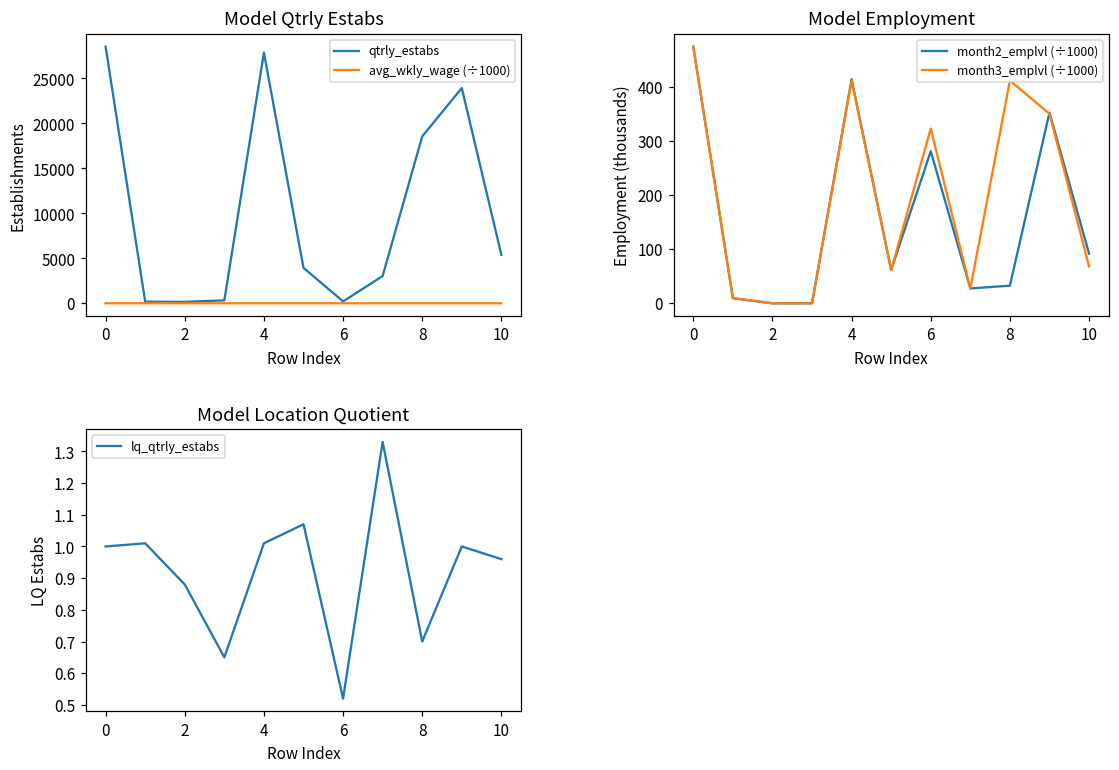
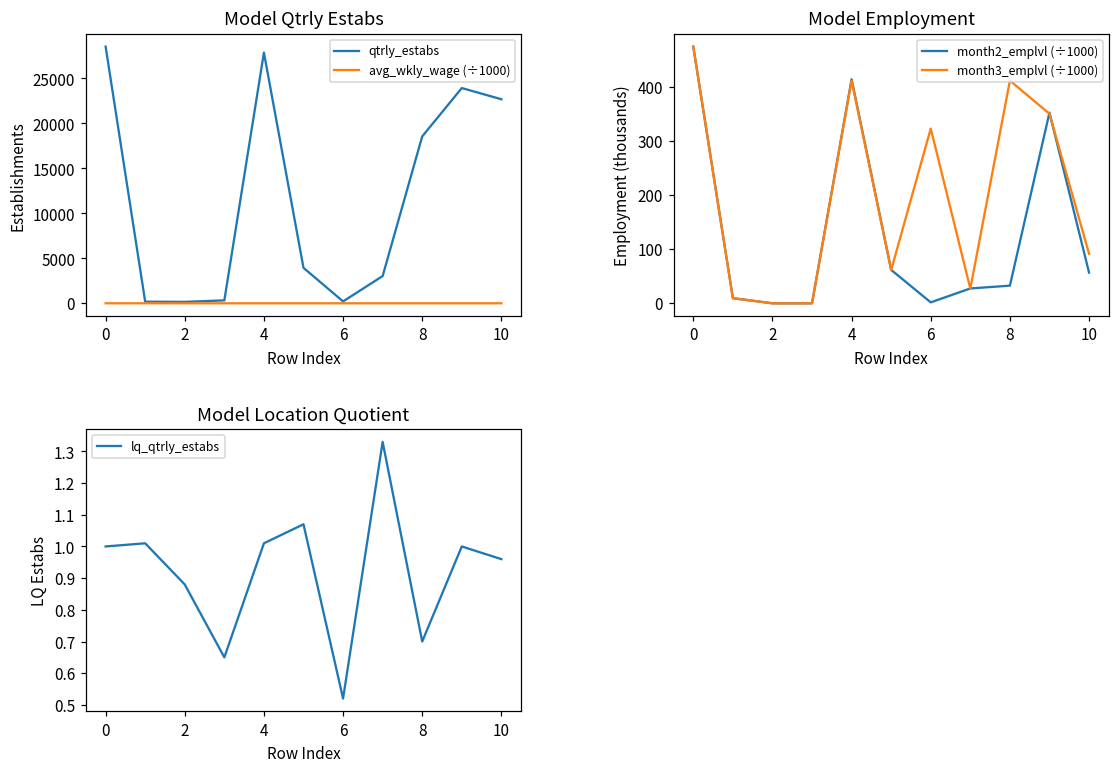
  {
    "Model Qtrly Estabs": {
      "qtrly_estabs": {
        "0": 29000,
        "4": 28000,
        "8": 19000,
-       "10": 5000
+       "10": 23000
      },
      "avg_wkly_wage (÷1000)": {
        "0": 0,
        "4": 0,
        "8": 0,
        "10": 0
      }
    },
    "Model Employment": {
      "month2_emplvl (÷1000)": {
-       "6": 280,
+       "6": 0,
        "8": 30,
-       "10": 90
+       "10": 60
      },
      "month3_emplvl (÷1000)": {
        "6": 320,
        "8": 410,
-       "10": 70
+       "10": 90
      }
    },
    "Model Location Quotient": {
      "0": 1.00,
      "2": 0.88,
      "4": 1.01,
      "6": 0.52,
      "8": 0.70,
      "10": 0.96
    }
  }
